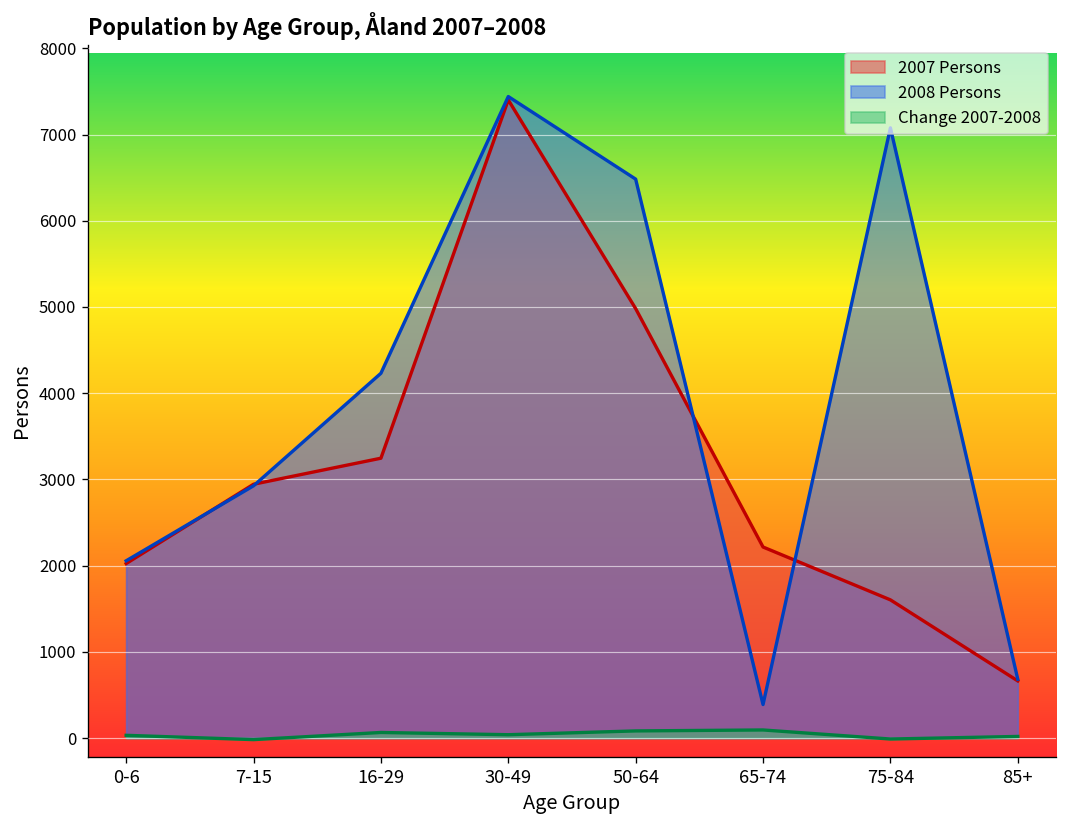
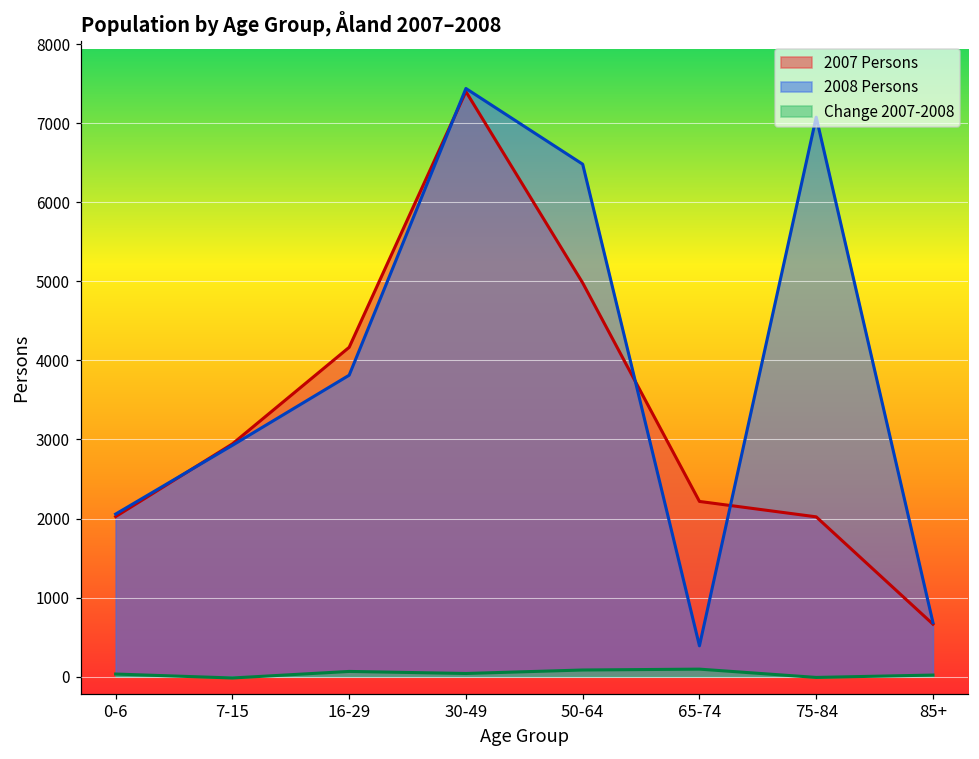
  {
    "2007 Persons": {
-     "16-29": 3200,
+     "16-29": 4200,
      "30-49": 7400,
      "50-64": 5000,
      "65-74": 2200,
-     "75-84": 1600
+     "75-84": 2000
    },
    "2008 Persons": {
-     "16-29": 4200,
+     "16-29": 3800,
      "30-49": 7400,
      "50-64": 6500,
      "65-74": 400
    }
  }
